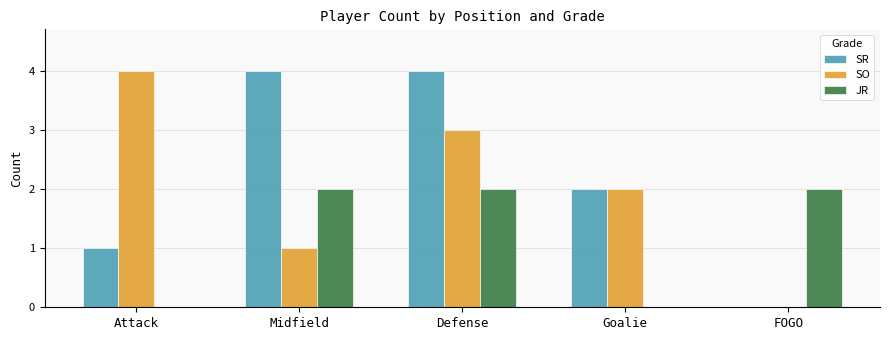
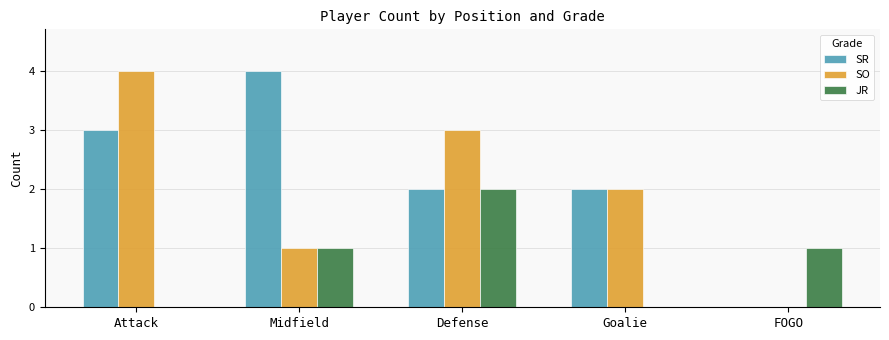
  {
    "SR": {
-     "Attack": 1,
+     "Attack": 3,
      "Midfield": 4,
-     "Defense": 4,
+     "Defense": 2,
      "Goalie": 2,
      "FOGO": 0
    },
    "SO": {
      "Attack": 4,
      "Midfield": 1,
      "Defense": 3,
      "Goalie": 2,
      "FOGO": 0
    },
    "JR": {
      "Attack": 0,
-     "Midfield": 2,
+     "Midfield": 1,
      "Defense": 2,
      "Goalie": 0,
-     "FOGO": 2
+     "FOGO": 1
    }
  }
